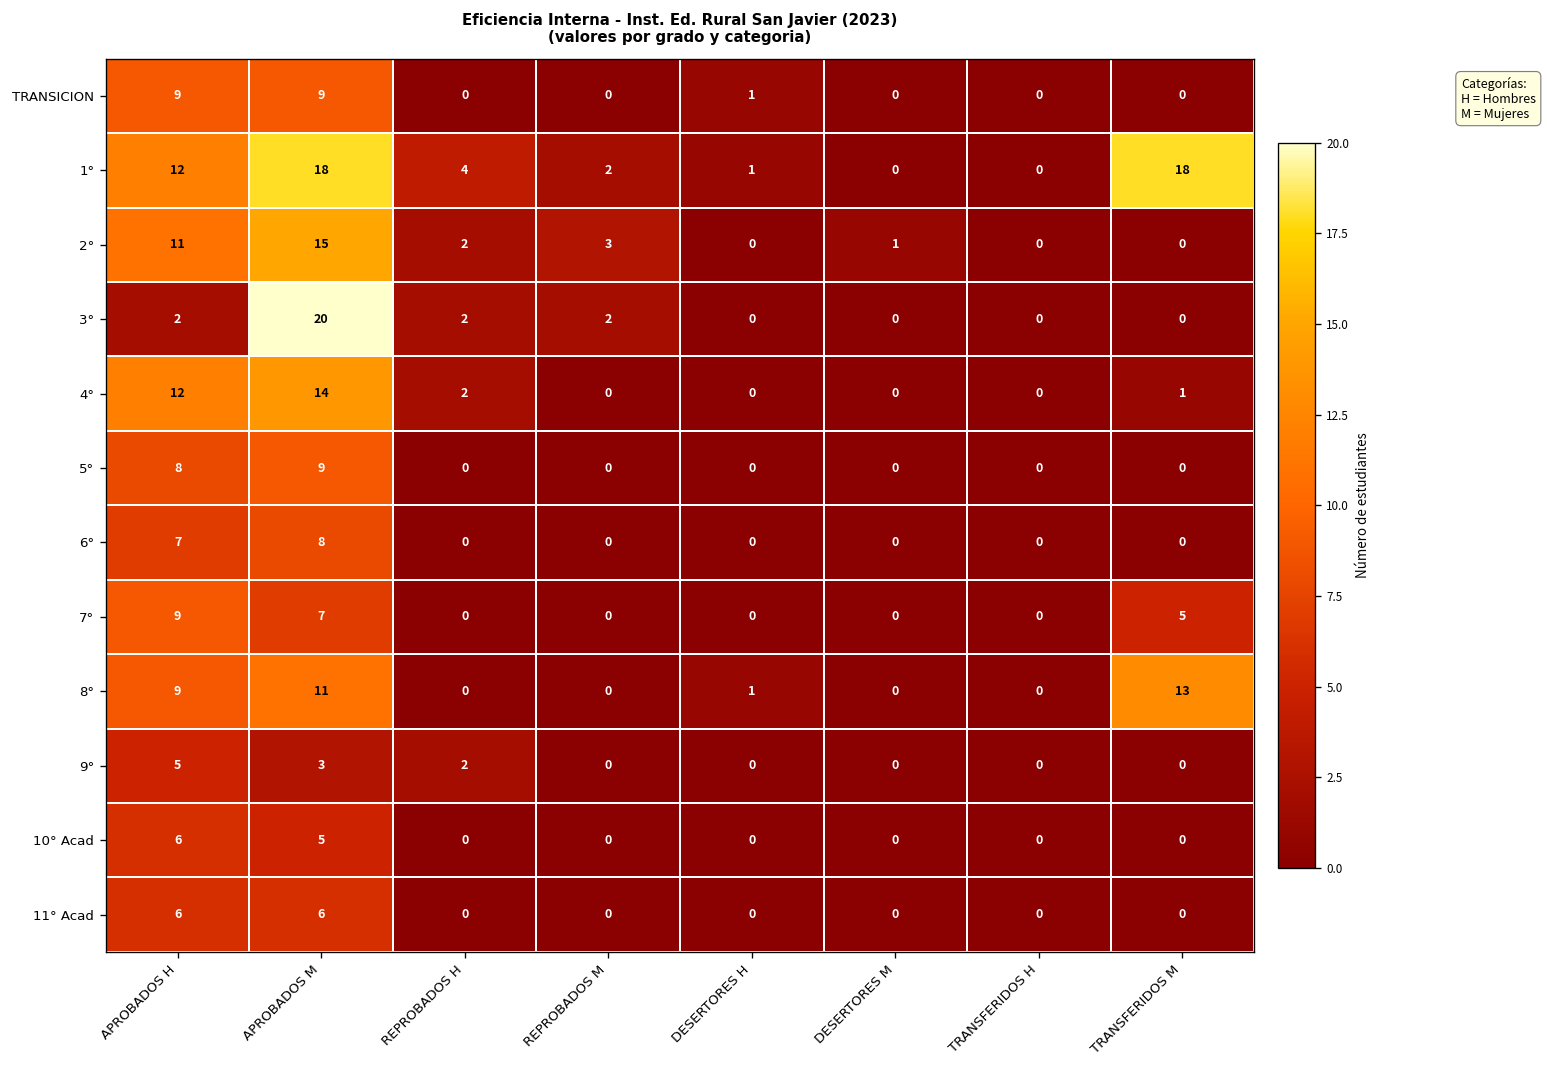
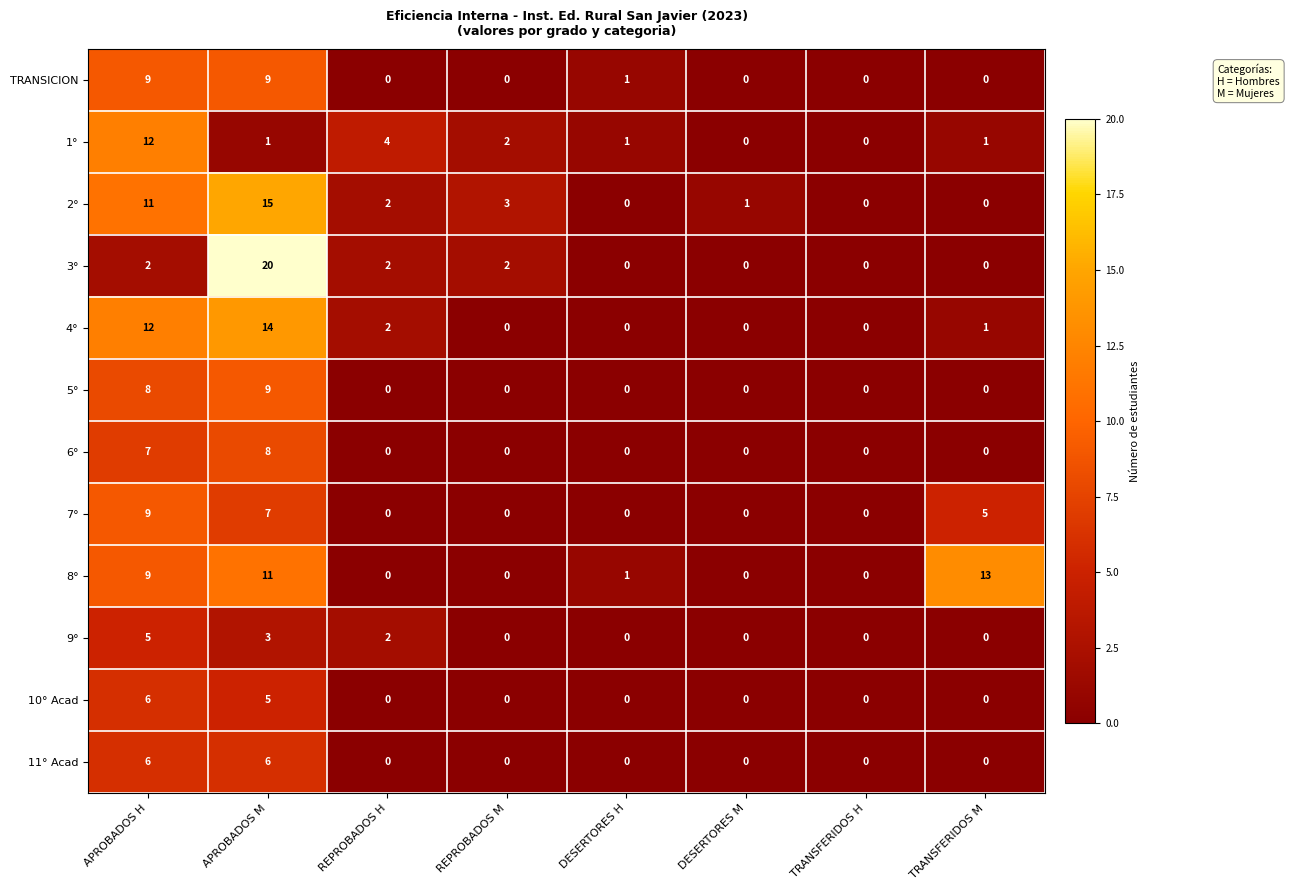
  {
    "TRANSICION": {
      "APROBADOS H": 9,
      "APROBADOS M": 9,
      "REPROBADOS H": 0,
      "REPROBADOS M": 0,
      "DESERTORES H": 1,
      "DESERTORES M": 0,
      "TRANSFERIDOS H": 0,
      "TRANSFERIDOS M": 0
    },
    "1°": {
      "APROBADOS H": 12,
-     "APROBADOS M": 18,
+     "APROBADOS M": 1,
      "REPROBADOS H": 4,
      "REPROBADOS M": 2,
      "DESERTORES H": 1,
      "DESERTORES M": 0,
      "TRANSFERIDOS H": 0,
-     "TRANSFERIDOS M": 18
+     "TRANSFERIDOS M": 1
    },
    "2°": {
      "APROBADOS H": 11,
      "APROBADOS M": 15,
      "REPROBADOS H": 2,
      "REPROBADOS M": 3,
      "DESERTORES H": 0,
      "DESERTORES M": 1,
      "TRANSFERIDOS H": 0,
      "TRANSFERIDOS M": 0
    },
    "3°": {
      "APROBADOS H": 2,
      "APROBADOS M": 20,
      "REPROBADOS H": 2,
      "REPROBADOS M": 2,
      "DESERTORES H": 0,
      "DESERTORES M": 0,
      "TRANSFERIDOS H": 0,
      "TRANSFERIDOS M": 0
    },
    "4°": {
      "APROBADOS H": 12,
      "APROBADOS M": 14,
      "REPROBADOS H": 2,
      "REPROBADOS M": 0,
      "DESERTORES H": 0,
      "DESERTORES M": 0,
      "TRANSFERIDOS H": 0,
      "TRANSFERIDOS M": 1
    },
    "5°": {
      "APROBADOS H": 8,
      "APROBADOS M": 9,
      "REPROBADOS H": 0,
      "REPROBADOS M": 0,
      "DESERTORES H": 0,
      "DESERTORES M": 0,
      "TRANSFERIDOS H": 0,
      "TRANSFERIDOS M": 0
    },
    "6°": {
      "APROBADOS H": 7,
      "APROBADOS M": 8,
      "REPROBADOS H": 0,
      "REPROBADOS M": 0,
      "DESERTORES H": 0,
      "DESERTORES M": 0,
      "TRANSFERIDOS H": 0,
      "TRANSFERIDOS M": 0
    },
    "7°": {
      "APROBADOS H": 9,
      "APROBADOS M": 7,
      "REPROBADOS H": 0,
      "REPROBADOS M": 0,
      "DESERTORES H": 0,
      "DESERTORES M": 0,
      "TRANSFERIDOS H": 0,
      "TRANSFERIDOS M": 5
    },
    "8°": {
      "APROBADOS H": 9,
      "APROBADOS M": 11,
      "REPROBADOS H": 0,
      "REPROBADOS M": 0,
      "DESERTORES H": 1,
      "DESERTORES M": 0,
      "TRANSFERIDOS H": 0,
      "TRANSFERIDOS M": 13
    },
    "9°": {
      "APROBADOS H": 5,
      "APROBADOS M": 3,
      "REPROBADOS H": 2,
      "REPROBADOS M": 0,
      "DESERTORES H": 0,
      "DESERTORES M": 0,
      "TRANSFERIDOS H": 0,
      "TRANSFERIDOS M": 0
    },
    "10° Acad": {
      "APROBADOS H": 6,
      "APROBADOS M": 5,
      "REPROBADOS H": 0,
      "REPROBADOS M": 0,
      "DESERTORES H": 0,
      "DESERTORES M": 0,
      "TRANSFERIDOS H": 0,
      "TRANSFERIDOS M": 0
    },
    "11° Acad": {
      "APROBADOS H": 6,
      "APROBADOS M": 6,
      "REPROBADOS H": 0,
      "REPROBADOS M": 0,
      "DESERTORES H": 0,
      "DESERTORES M": 0,
      "TRANSFERIDOS H": 0,
      "TRANSFERIDOS M": 0
    }
  }
